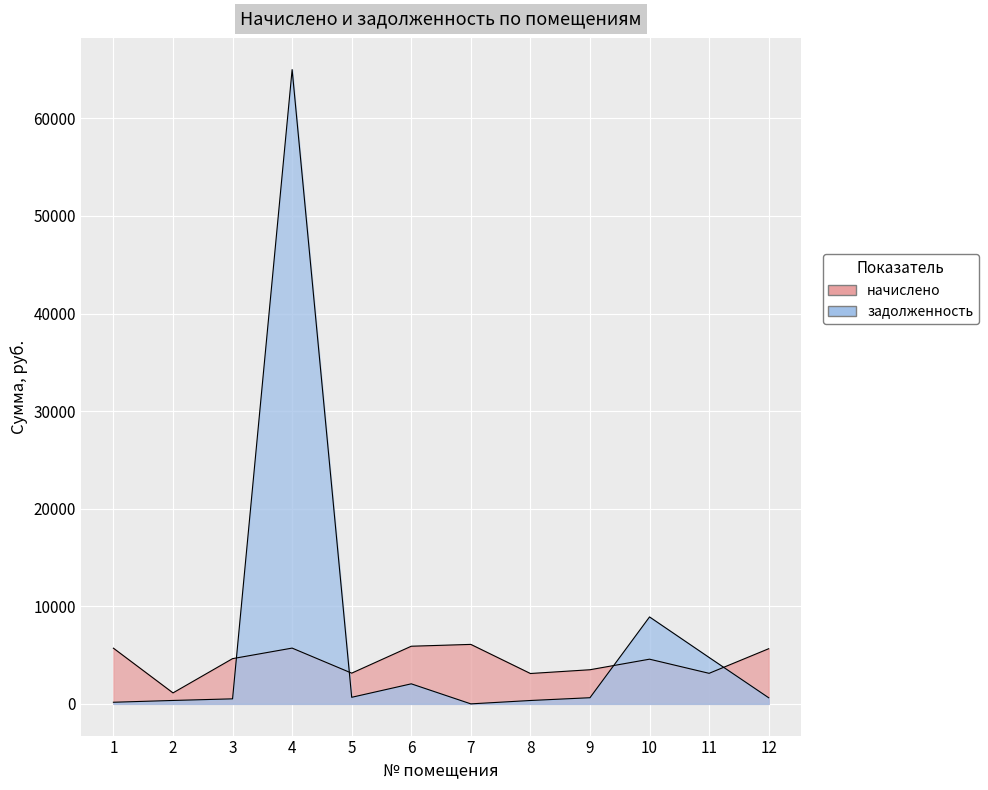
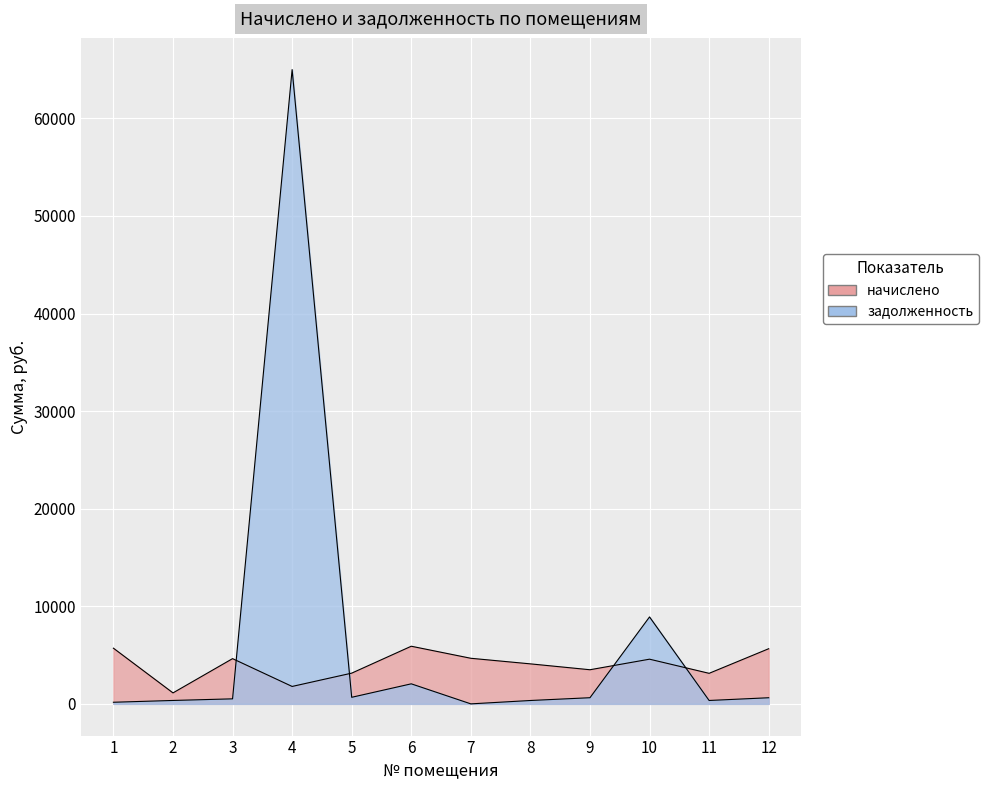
  {
    "начислено": {
      "1": 6000,
      "2": 1000,
      "3": 5000,
-     "4": 6000,
+     "4": 2000,
      "5": 3000,
      "6": 6000,
-     "7": 6000,
-     "8": 3000,
+     "7": 5000,
+     "8": 4000,
      "9": 3000,
      "10": 5000,
      "11": 3000,
      "12": 6000
    },
    "задолженность": {
      "1": 0,
      "2": 0,
      "3": 1000,
      "4": 65000,
      "5": 1000,
      "6": 2000,
      "7": 0,
      "8": 0,
      "9": 1000,
      "10": 9000,
-     "11": 5000,
+     "11": 0,
      "12": 1000
    }
  }
